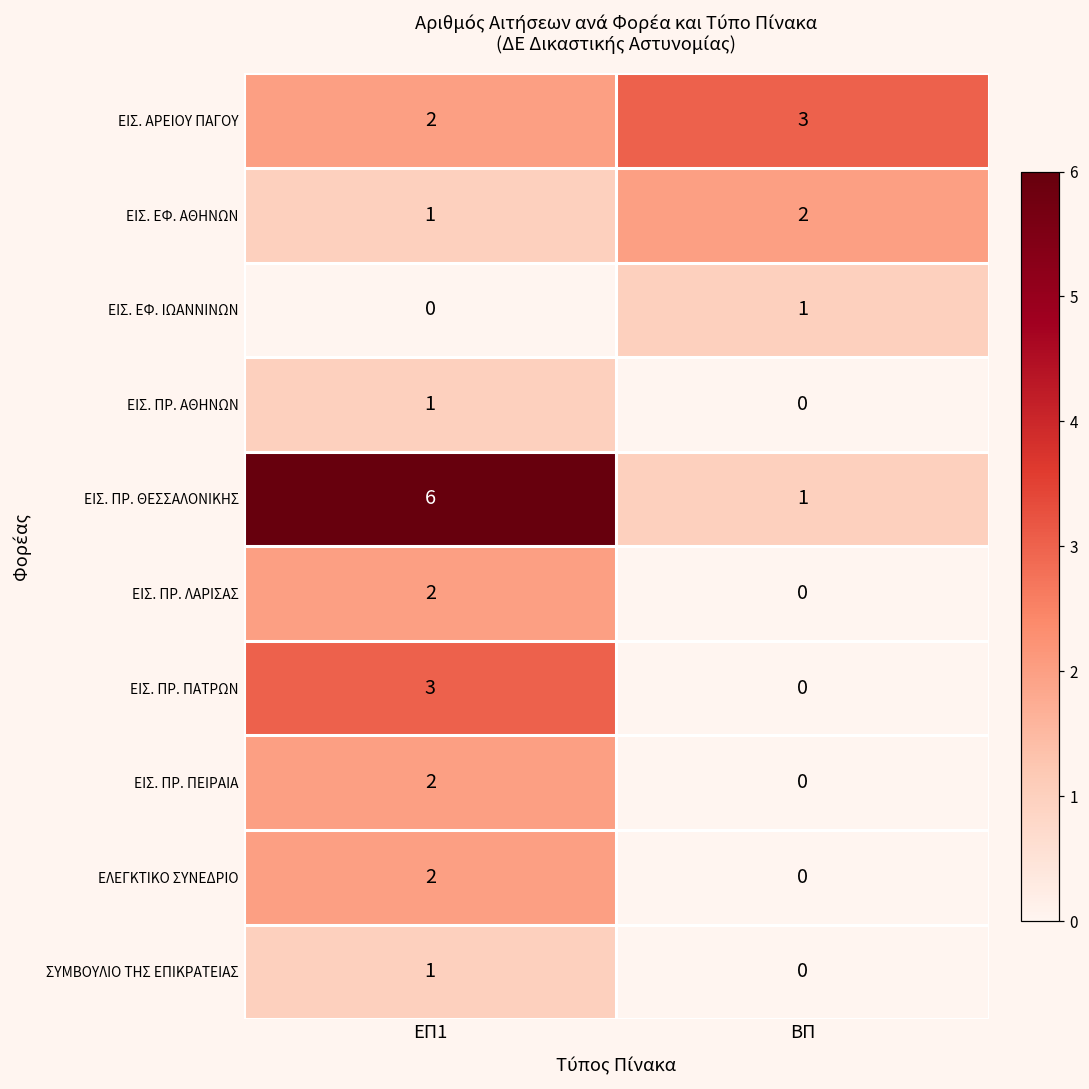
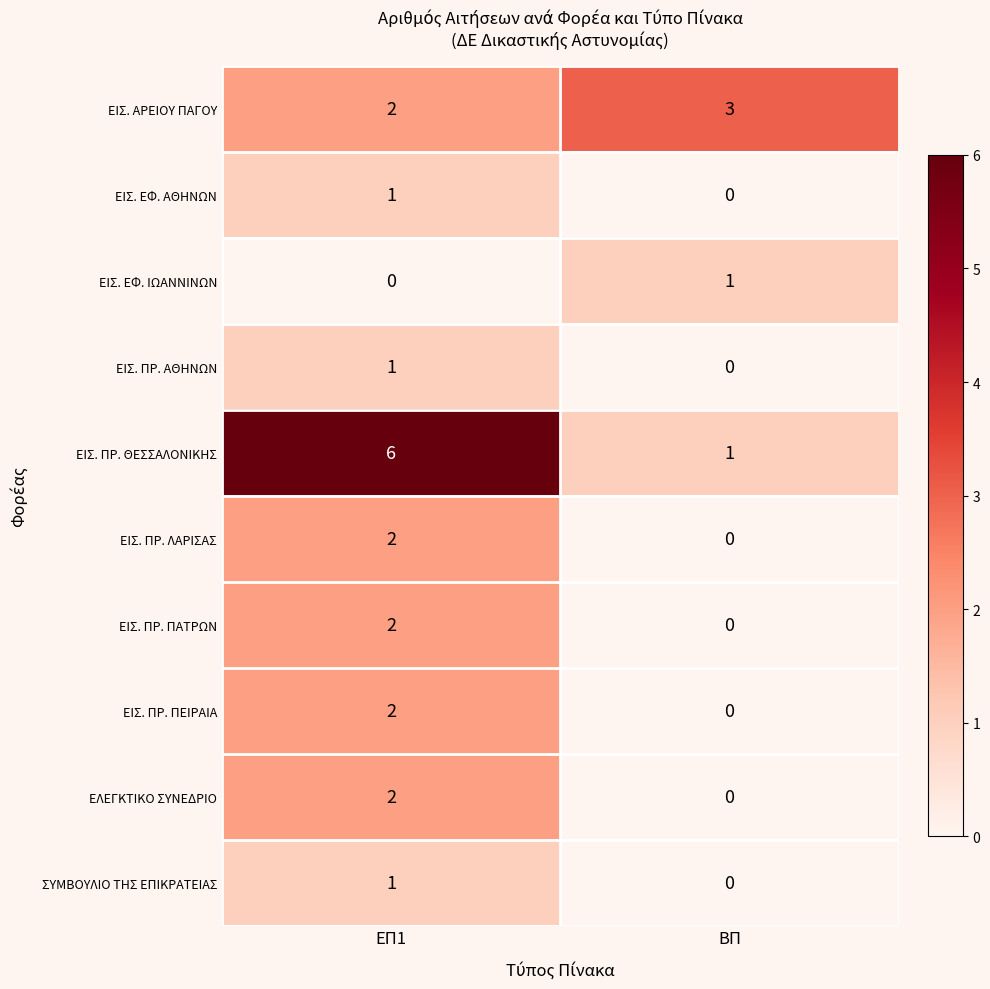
  {
    "ΕΙΣ. ΑΡΕΙΟΥ ΠΑΓΟΥ": {
      "ΕΠ1": 2,
      "ΒΠ": 3
    },
    "ΕΙΣ. ΕΦ. ΑΘΗΝΩΝ": {
      "ΕΠ1": 1,
-     "ΒΠ": 2
+     "ΒΠ": 0
    },
    "ΕΙΣ. ΕΦ. ΙΩΑΝΝΙΝΩΝ": {
      "ΕΠ1": 0,
      "ΒΠ": 1
    },
    "ΕΙΣ. ΠΡ. ΑΘΗΝΩΝ": {
      "ΕΠ1": 1,
      "ΒΠ": 0
    },
    "ΕΙΣ. ΠΡ. ΘΕΣΣΑΛΟΝΙΚΗΣ": {
      "ΕΠ1": 6,
      "ΒΠ": 1
    },
    "ΕΙΣ. ΠΡ. ΛΑΡΙΣΑΣ": {
      "ΕΠ1": 2,
      "ΒΠ": 0
    },
    "ΕΙΣ. ΠΡ. ΠΑΤΡΩΝ": {
-     "ΕΠ1": 3,
+     "ΕΠ1": 2,
      "ΒΠ": 0
    },
    "ΕΙΣ. ΠΡ. ΠΕΙΡΑΙΑ": {
      "ΕΠ1": 2,
      "ΒΠ": 0
    },
    "ΕΛΕΓΚΤΙΚΟ ΣΥΝΕΔΡΙΟ": {
      "ΕΠ1": 2,
      "ΒΠ": 0
    },
    "ΣΥΜΒΟΥΛΙΟ ΤΗΣ ΕΠΙΚΡΑΤΕΙΑΣ": {
      "ΕΠ1": 1,
      "ΒΠ": 0
    }
  }
